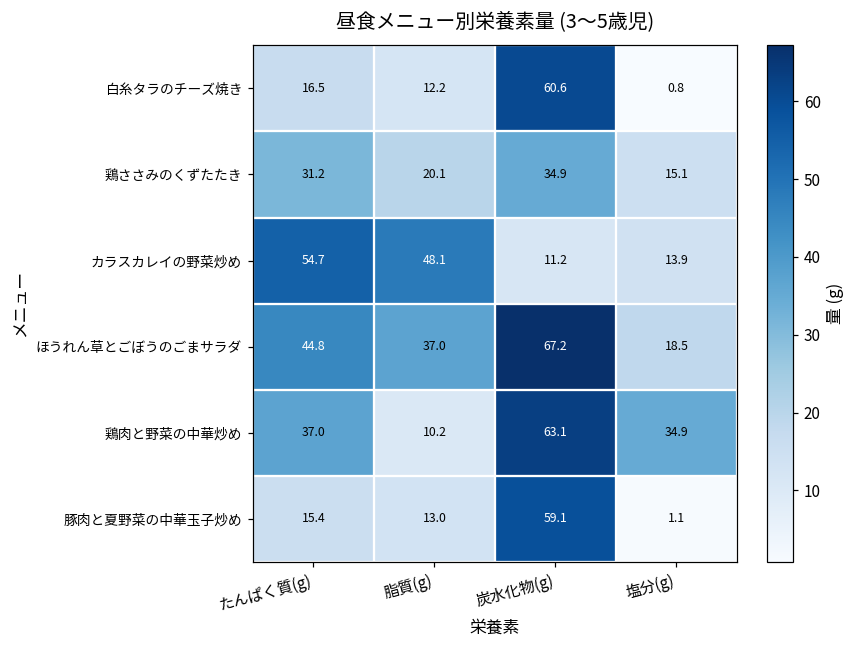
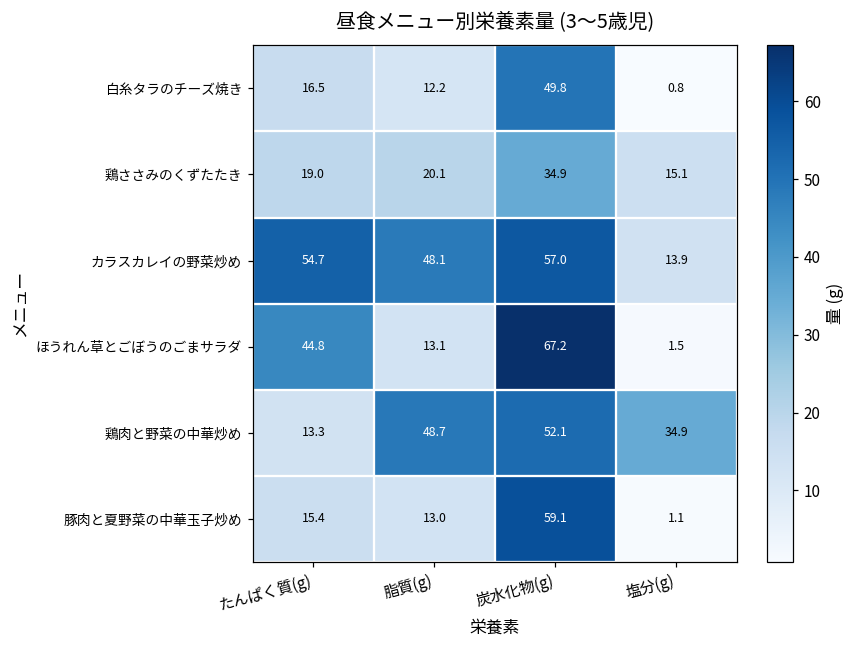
  {
    "白糸タラのチーズ焼き": {
      "たんぱく質(g)": 16.5,
      "脂質(g)": 12.2,
-     "炭水化物(g)": 60.6,
+     "炭水化物(g)": 49.8,
      "塩分(g)": 0.8
    },
    "鶏ささみのくずたたき": {
-     "たんぱく質(g)": 31.2,
+     "たんぱく質(g)": 19.0,
      "脂質(g)": 20.1,
      "炭水化物(g)": 34.9,
      "塩分(g)": 15.1
    },
    "カラスカレイの野菜炒め": {
      "たんぱく質(g)": 54.7,
      "脂質(g)": 48.1,
-     "炭水化物(g)": 11.2,
+     "炭水化物(g)": 57.0,
      "塩分(g)": 13.9
    },
    "ほうれん草とごぼうのごまサラダ": {
      "たんぱく質(g)": 44.8,
-     "脂質(g)": 37.0,
+     "脂質(g)": 13.1,
      "炭水化物(g)": 67.2,
-     "塩分(g)": 18.5
+     "塩分(g)": 1.5
    },
    "鶏肉と野菜の中華炒め": {
-     "たんぱく質(g)": 37.0,
-     "脂質(g)": 10.2,
-     "炭水化物(g)": 63.1,
+     "たんぱく質(g)": 13.3,
+     "脂質(g)": 48.7,
+     "炭水化物(g)": 52.1,
      "塩分(g)": 34.9
    },
    "豚肉と夏野菜の中華玉子炒め": {
      "たんぱく質(g)": 15.4,
      "脂質(g)": 13.0,
      "炭水化物(g)": 59.1,
      "塩分(g)": 1.1
    }
  }
